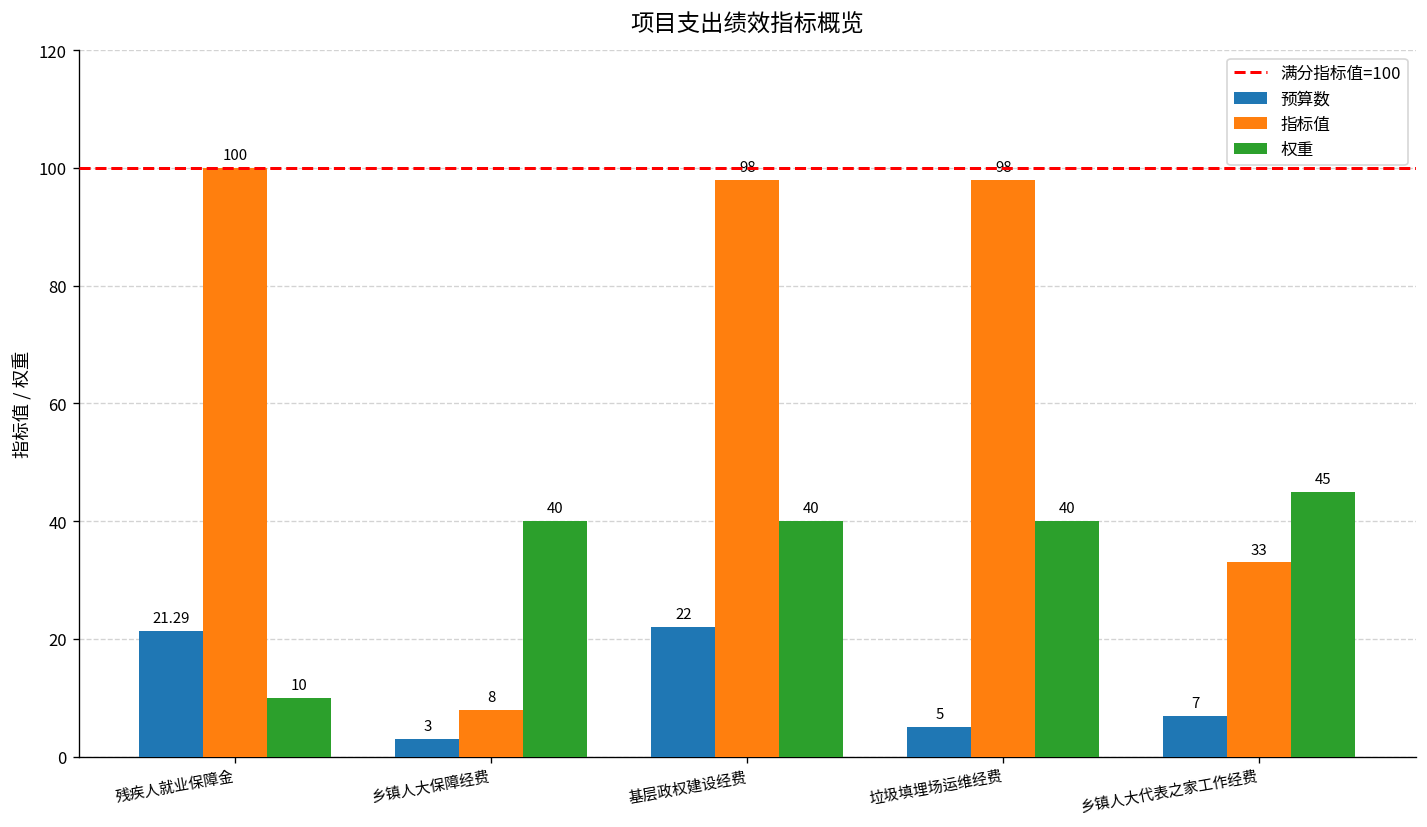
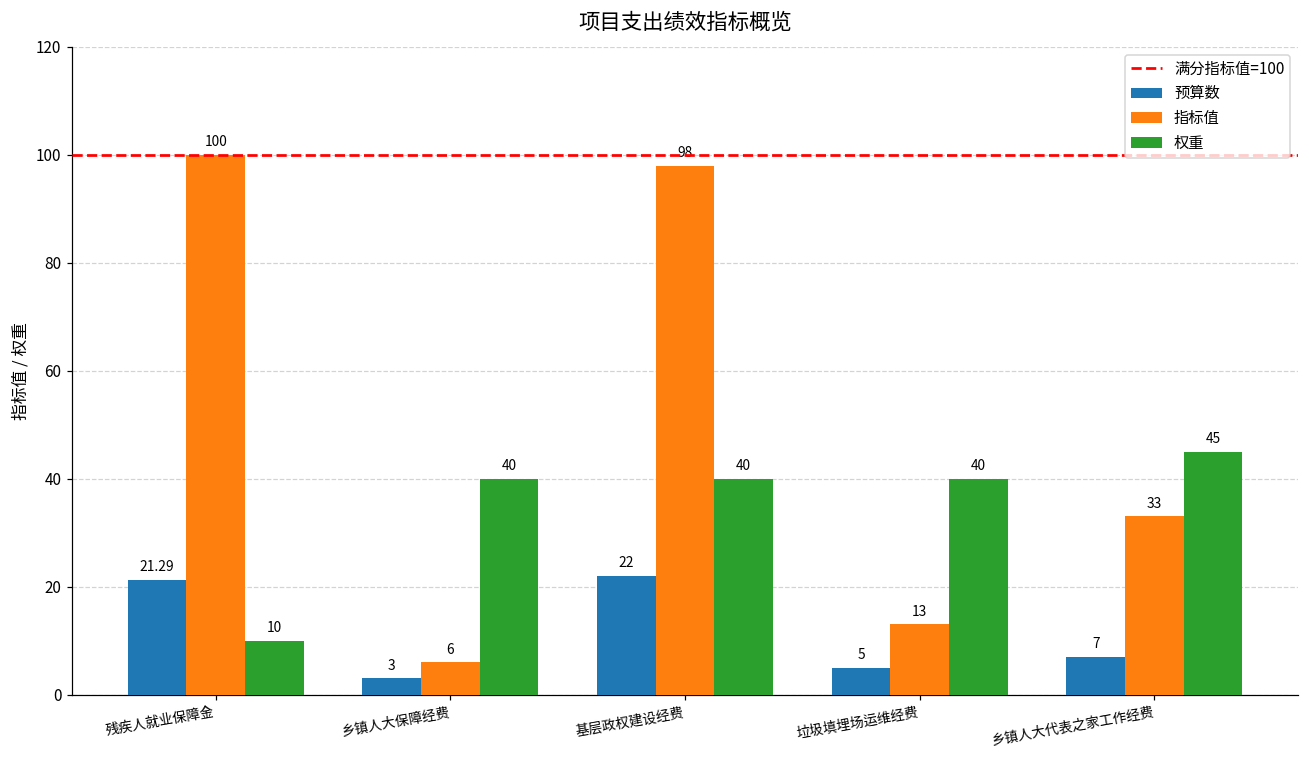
  {
    "预算数": {
      "残疾人就业保障金": 21.29,
      "乡镇人大保障经费": 3,
      "基层政权建设经费": 22,
      "垃圾填埋场运维经费": 5,
      "乡镇人大代表之家工作经费": 7
    },
    "指标值": {
      "残疾人就业保障金": 100,
-     "乡镇人大保障经费": 8,
+     "乡镇人大保障经费": 6,
      "基层政权建设经费": 98,
-     "垃圾填埋场运维经费": 98,
+     "垃圾填埋场运维经费": 13,
      "乡镇人大代表之家工作经费": 33
    },
    "权重": {
      "残疾人就业保障金": 10,
      "乡镇人大保障经费": 40,
      "基层政权建设经费": 40,
      "垃圾填埋场运维经费": 40,
      "乡镇人大代表之家工作经费": 45
    }
  }
